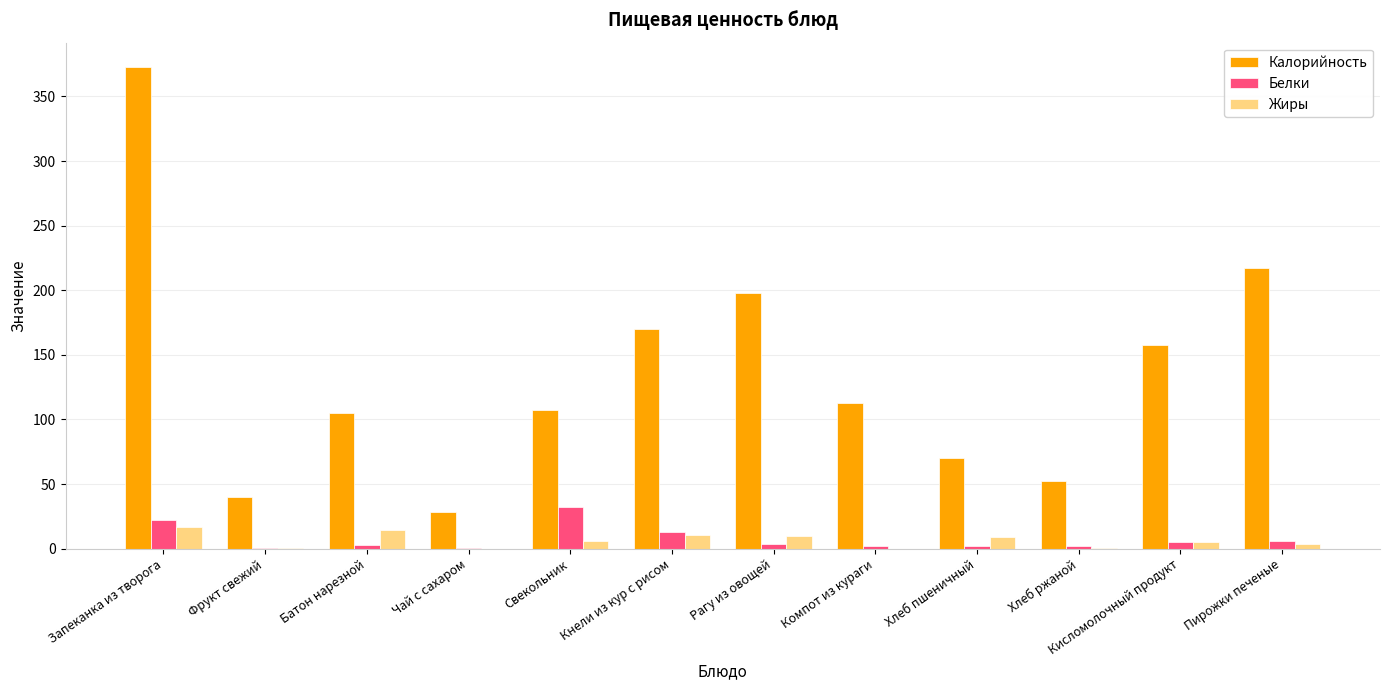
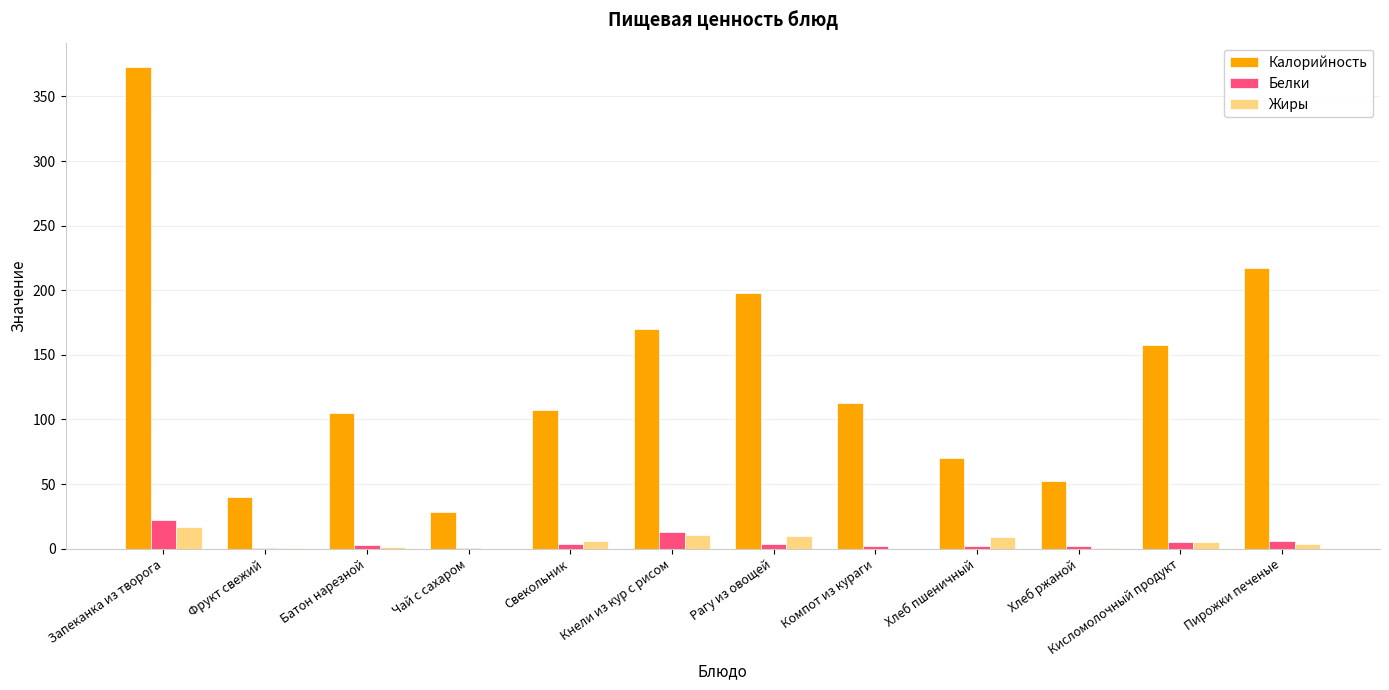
  {
    "Калорийность": {
      "Запеканка из творога": 373,
      "Фрукт свежий": 40,
      "Батон нарезной": 105,
      "Чай с сахаром": 28,
      "Свекольник": 107,
      "Кнели из кур с рисом": 170,
      "Рагу из овощей": 198,
      "Компот из кураги": 112,
      "Хлеб пшеничный": 71,
      "Хлеб ржаной": 52,
      "Кисломолочный продукт": 158,
      "Пирожки печеные": 217
    },
    "Белки": {
      "Запеканка из творога": 22,
      "Батон нарезной": 3,
-     "Свекольник": 32,
+     "Свекольник": 4,
      "Кнели из кур с рисом": 13,
      "Рагу из овощей": 3,
      "Хлеб пшеничный": 2,
      "Хлеб ржаной": 2,
      "Кисломолочный продукт": 5,
      "Пирожки печеные": 6
    },
    "Жиры": {
      "Запеканка из творога": 17,
-     "Батон нарезной": 15,
+     "Батон нарезной": 1,
      "Чай с сахаром": 0,
      "Свекольник": 6,
      "Кнели из кур с рисом": 10,
      "Рагу из овощей": 10,
      "Хлеб пшеничный": 9,
      "Кисломолочный продукт": 5,
      "Пирожки печеные": 4
    }
  }
